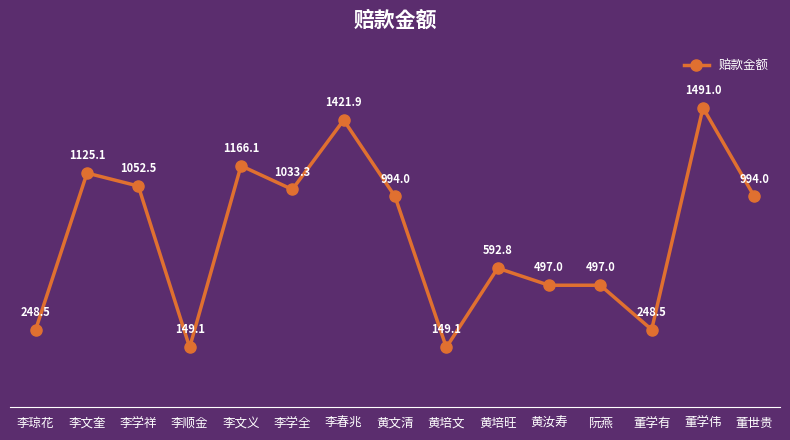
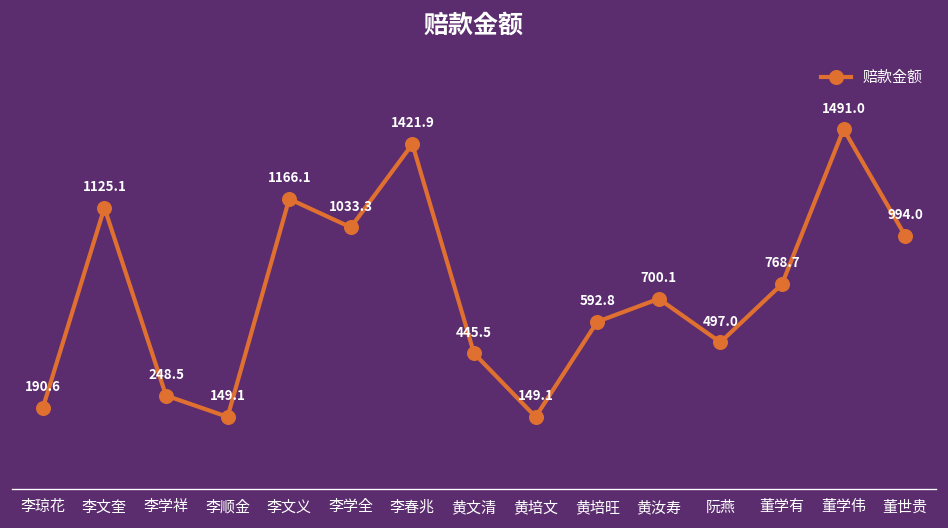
  {
-   "李琼花": 248.5,
+   "李琼花": 190.6,
    "李文奎": 1125.1,
-   "李学祥": 1052.5,
+   "李学祥": 248.5,
    "李顺金": 149.1,
    "李文义": 1166.1,
    "李学全": 1033.3,
    "李春兆": 1421.9,
-   "黄文清": 994.0,
+   "黄文清": 445.5,
    "黄培文": 149.1,
    "黄培旺": 592.8,
-   "黄汝寿": 497.0,
+   "黄汝寿": 700.1,
    "阮燕": 497.0,
-   "董学有": 248.5,
+   "董学有": 768.7,
    "董学伟": 1491.0,
    "董世贵": 994.0
  }
